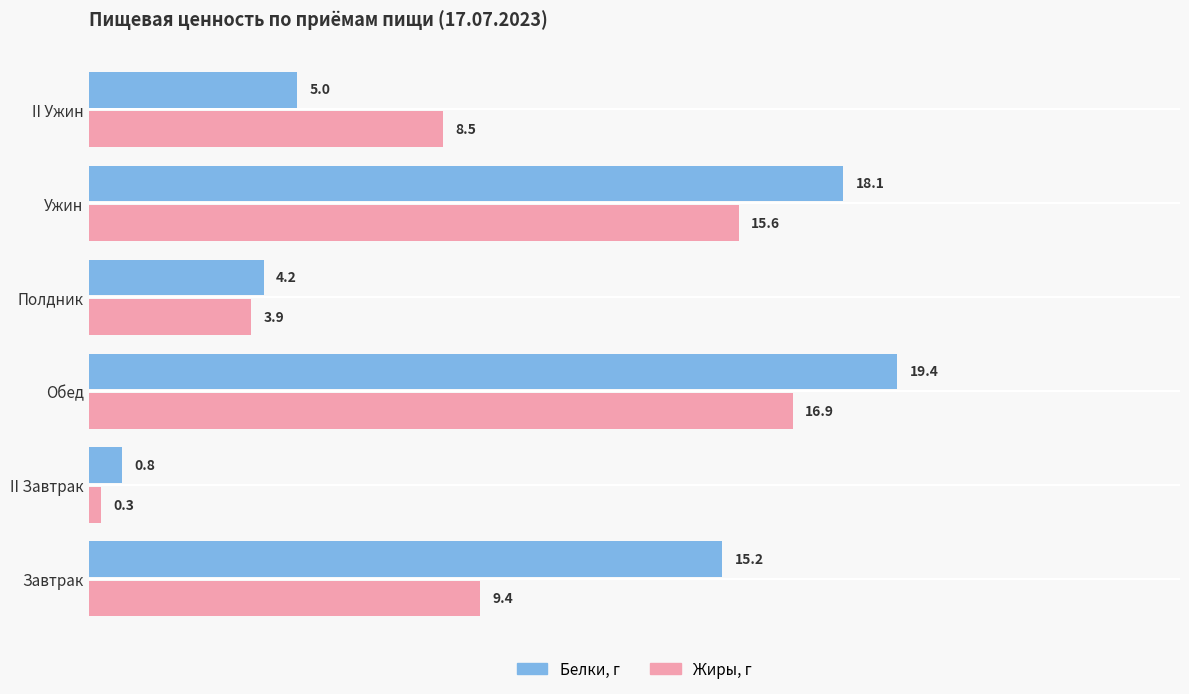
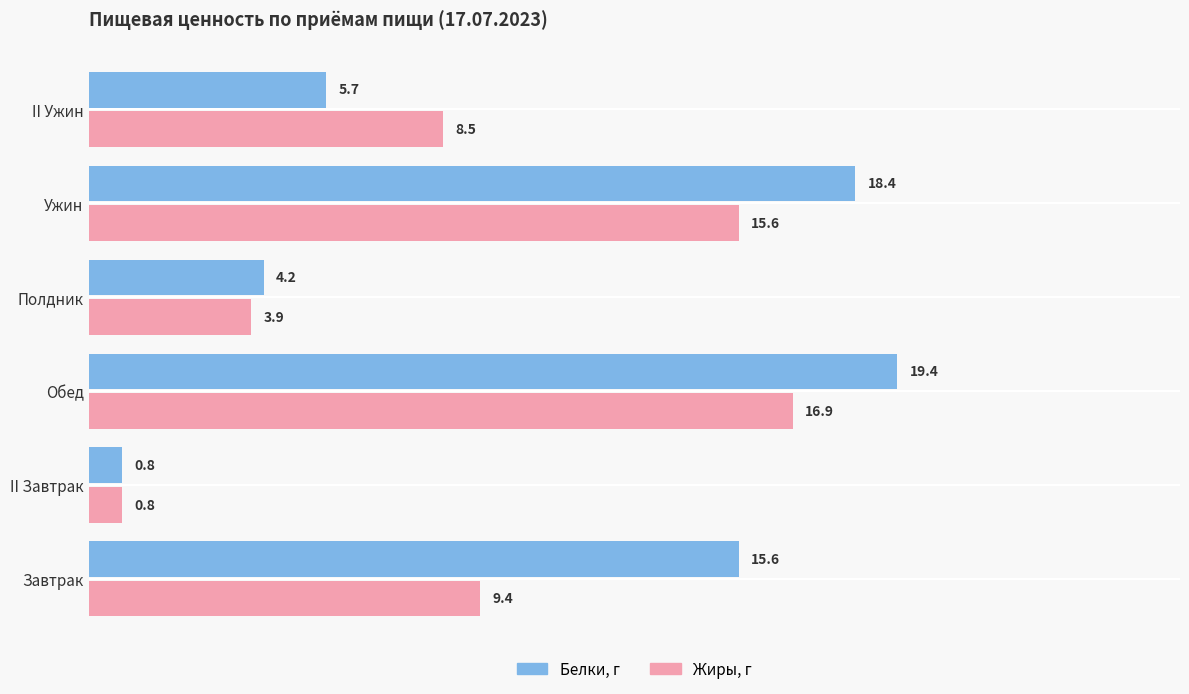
  {
    "Белки, г": {
-     "II Ужин": 5.0,
-     "Ужин": 18.1,
+     "II Ужин": 5.7,
+     "Ужин": 18.4,
      "Полдник": 4.2,
      "Обед": 19.4,
      "II Завтрак": 0.8,
-     "Завтрак": 15.2
+     "Завтрак": 15.6
    },
    "Жиры, г": {
      "II Ужин": 8.5,
      "Ужин": 15.6,
      "Полдник": 3.9,
      "Обед": 16.9,
-     "II Завтрак": 0.3,
+     "II Завтрак": 0.8,
      "Завтрак": 9.4
    }
  }
